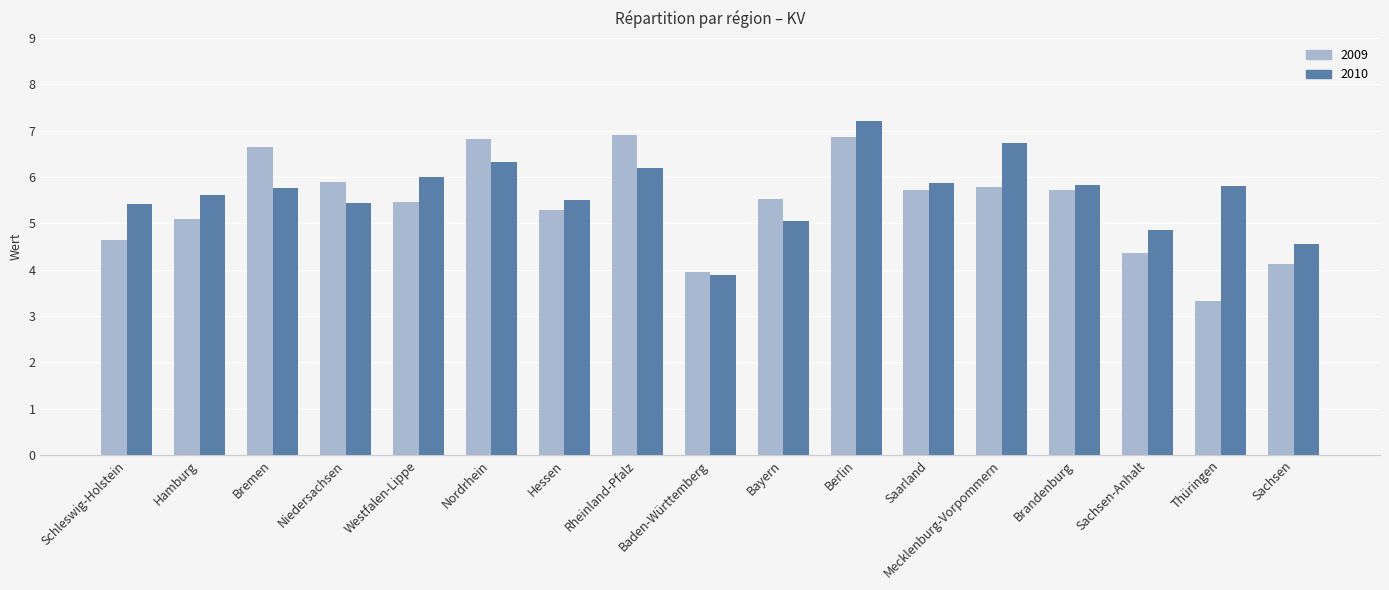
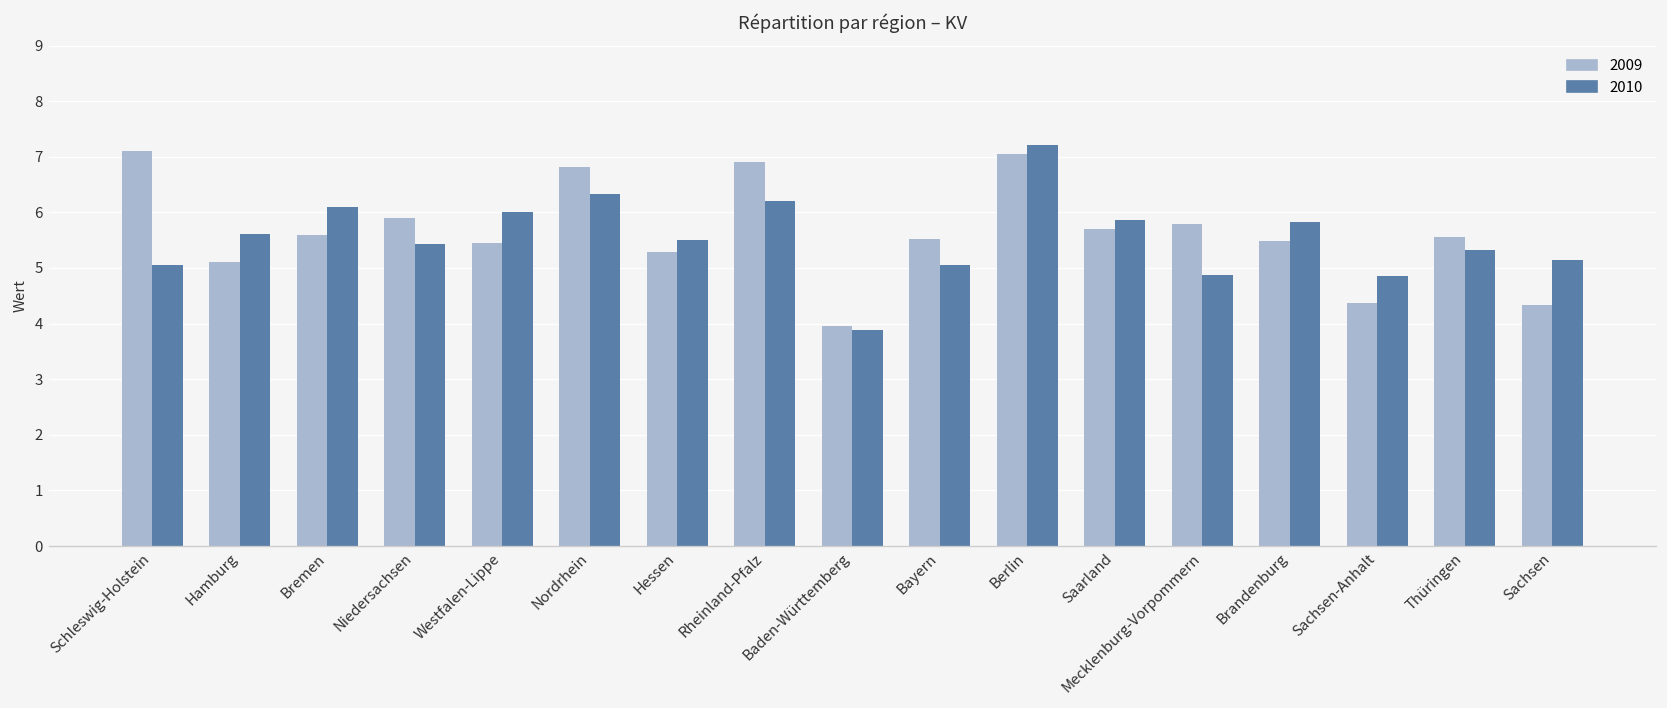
  {
    "2009": {
-     "Schleswig-Holstein": 4.7,
+     "Schleswig-Holstein": 7.1,
      "Hamburg": 5.1,
-     "Bremen": 6.7,
+     "Bremen": 5.6,
      "Niedersachsen": 5.9,
      "Westfalen-Lippe": 5.5,
      "Nordrhein": 6.8,
      "Hessen": 5.3,
      "Rheinland-Pfalz": 6.9,
      "Baden-Württemberg": 4.0,
      "Bayern": 5.5,
-     "Berlin": 6.9,
+     "Berlin": 7.1,
      "Saarland": 5.7,
      "Mecklenburg-Vorpommern": 5.8,
-     "Brandenburg": 5.7,
+     "Brandenburg": 5.5,
      "Sachsen-Anhalt": 4.4,
-     "Thüringen": 3.3,
-     "Sachsen": 4.1
+     "Thüringen": 5.6,
+     "Sachsen": 4.3
    },
    "2010": {
-     "Schleswig-Holstein": 5.4,
+     "Schleswig-Holstein": 5.1,
      "Hamburg": 5.6,
-     "Bremen": 5.8,
+     "Bremen": 6.1,
      "Niedersachsen": 5.4,
      "Westfalen-Lippe": 6.0,
      "Nordrhein": 6.3,
      "Hessen": 5.5,
      "Rheinland-Pfalz": 6.2,
      "Baden-Württemberg": 3.9,
      "Bayern": 5.1,
      "Berlin": 7.2,
      "Saarland": 5.9,
-     "Mecklenburg-Vorpommern": 6.7,
+     "Mecklenburg-Vorpommern": 4.9,
      "Brandenburg": 5.8,
      "Sachsen-Anhalt": 4.9,
-     "Thüringen": 5.8,
-     "Sachsen": 4.6
+     "Thüringen": 5.3,
+     "Sachsen": 5.1
    }
  }
